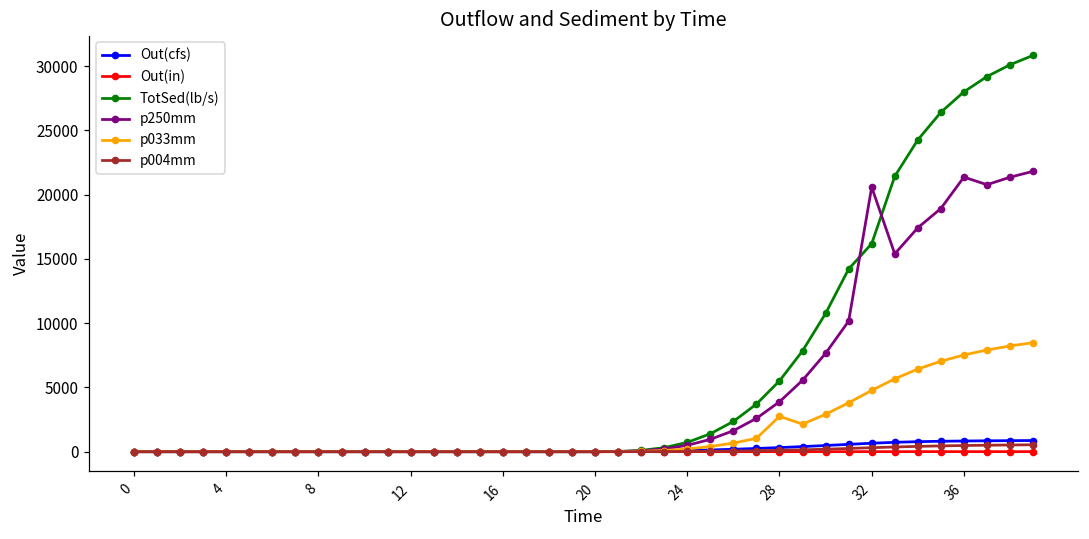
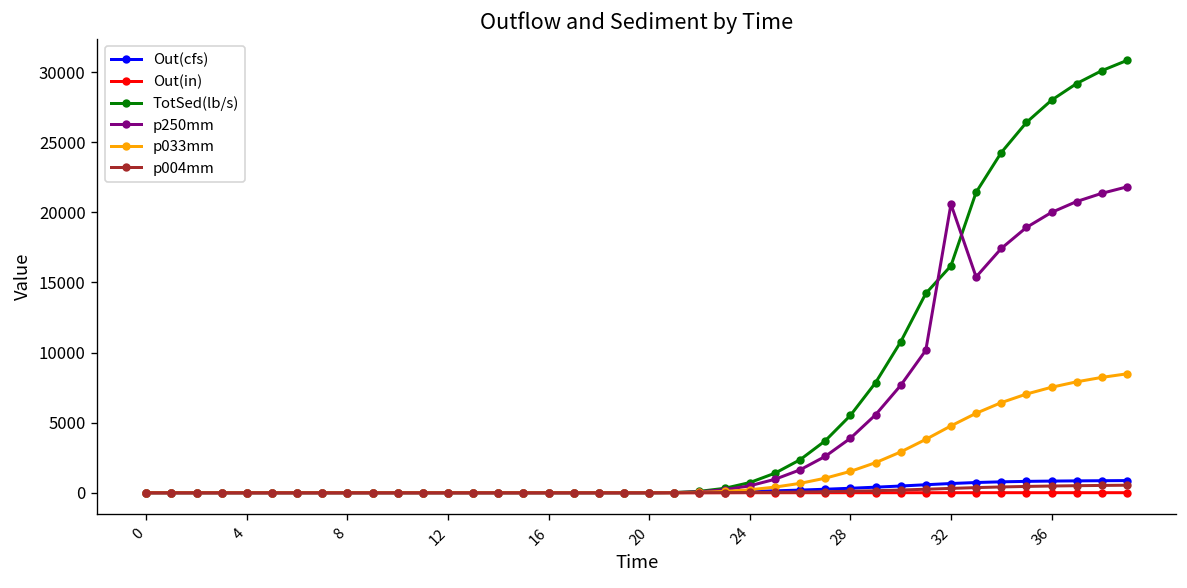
  {
    "Out(cfs)": {
      "32": 700,
      "36": 800
    },
    "Out(in)": {
      "32": 0,
      "36": 0
    },
    "TotSed(lb/s)": {
      "24": 700,
      "28": 5500,
      "32": 16200,
      "36": 28000
    },
    "p250mm": {
      "24": 500,
      "28": 3900,
      "32": 20600,
-     "36": 21400
+     "36": 20000
    },
    "p033mm": {
-     "28": 2800,
+     "28": 1500,
      "32": 4800,
      "36": 7500
    },
    "p004mm": {
      "32": 300,
      "36": 500
    }
  }
